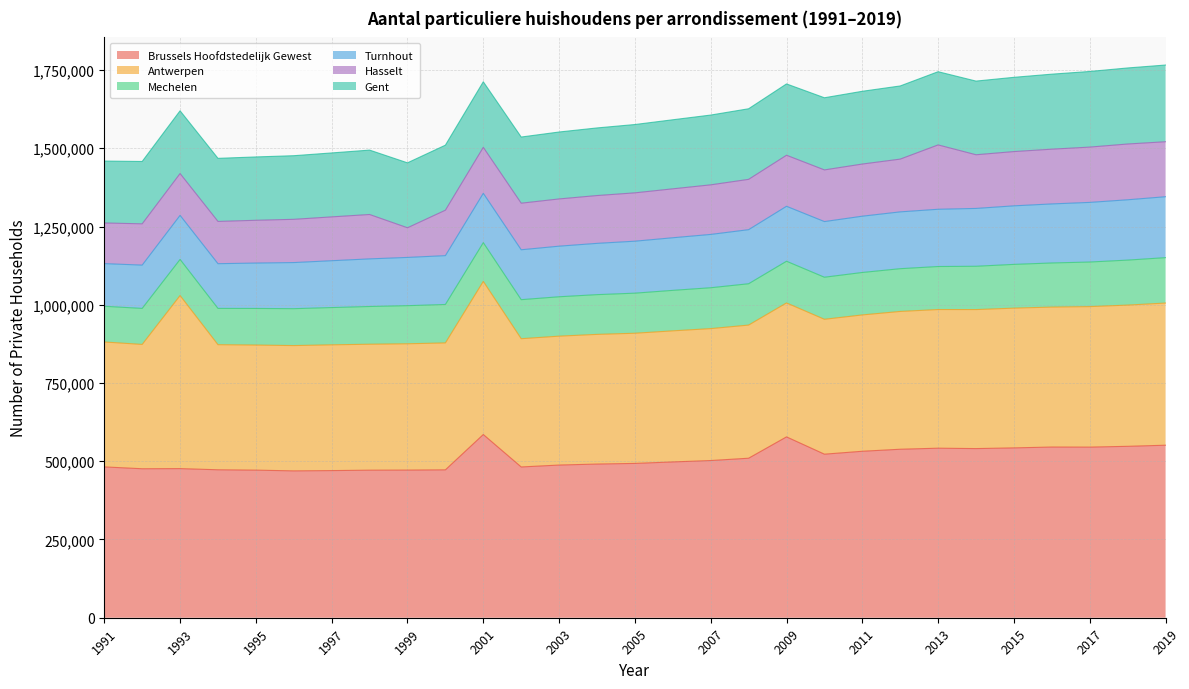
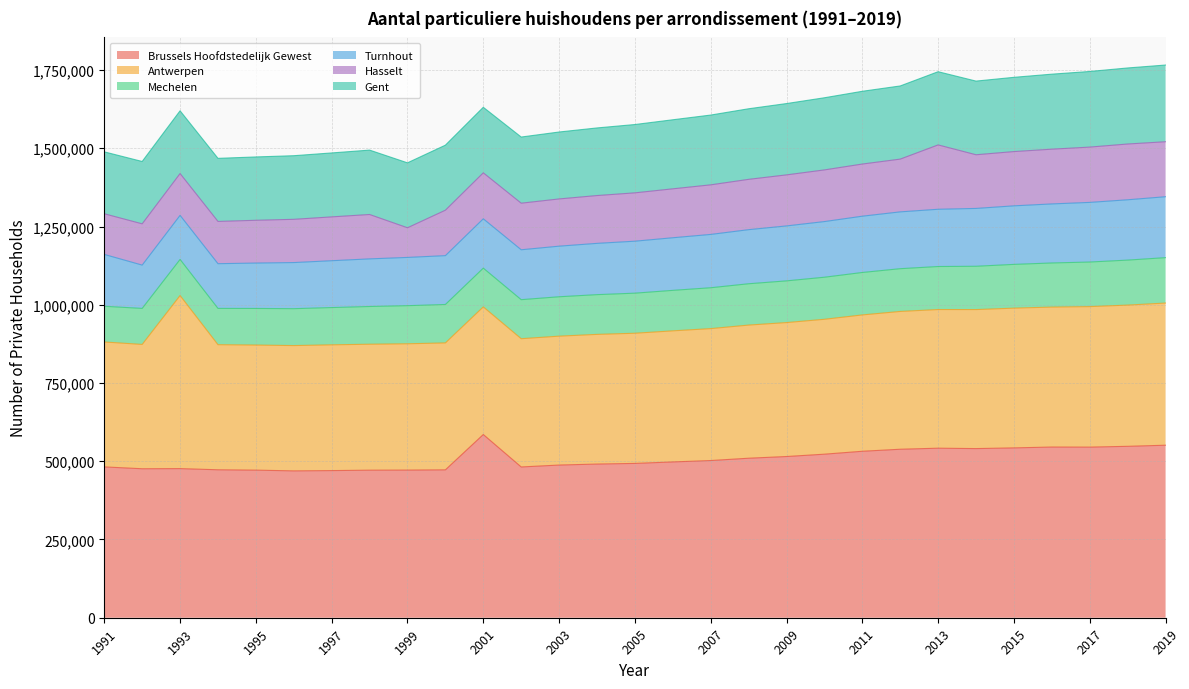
  {
    "Brussels Hoofdstedelijk Gewest": {
      "1991": "480,000",
      "1993": "480,000",
      "1995": "470,000",
      "1997": "470,000",
      "1999": "470,000",
      "2001": "590,000",
      "2003": "490,000",
      "2005": "490,000",
      "2007": "500,000",
-     "2009": "580,000",
+     "2009": "520,000",
      "2011": "530,000",
      "2013": "540,000",
      "2015": "540,000",
      "2017": "550,000",
      "2019": "550,000"
    },
    "Antwerpen": {
      "1991": "400,000",
      "1993": "550,000",
      "1995": "400,000",
      "1997": "400,000",
      "1999": "400,000",
-     "2001": "490,000",
+     "2001": "410,000",
      "2003": "410,000",
      "2005": "420,000",
      "2007": "420,000",
      "2009": "430,000",
      "2011": "440,000",
      "2013": "440,000",
      "2015": "450,000",
      "2017": "450,000",
      "2019": "450,000"
    },
    "Turnhout": {
-     "1991": "140,000",
+     "1991": "170,000",
      "1993": "140,000",
      "1995": "150,000",
      "1997": "150,000",
      "1999": "150,000",
      "2001": "160,000",
      "2003": "160,000",
      "2005": "170,000",
      "2007": "170,000",
      "2009": "180,000",
      "2011": "180,000",
      "2013": "180,000",
      "2015": "190,000",
      "2017": "190,000",
      "2019": "190,000"
    },
    "Hasselt": {
      "1991": "130,000",
      "1993": "130,000",
      "1995": "140,000",
      "1997": "140,000",
      "1999": "90,000",
      "2001": "150,000",
      "2003": "150,000",
      "2005": "150,000",
      "2007": "160,000",
      "2009": "160,000",
      "2011": "170,000",
      "2013": "210,000",
      "2015": "170,000",
      "2017": "180,000",
      "2019": "180,000"
    }
  }
